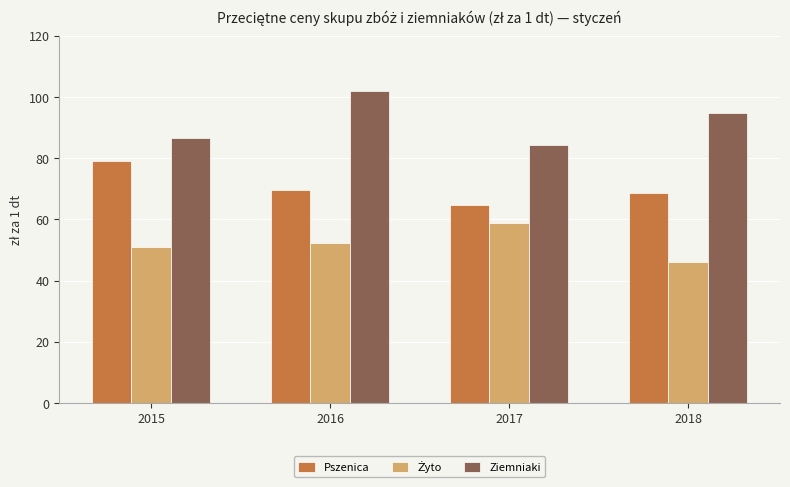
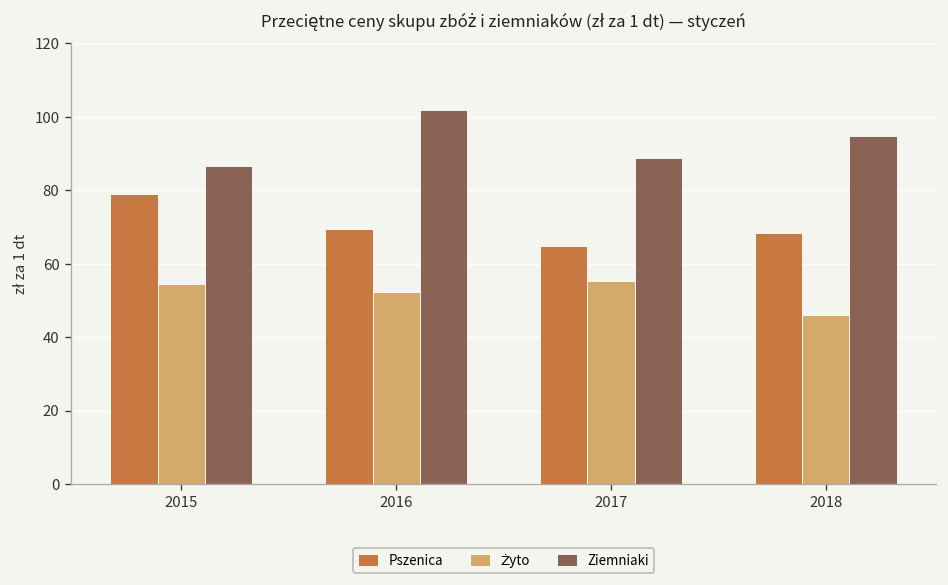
  {
    "Pszenica": {
      "2015": 79,
      "2016": 70,
      "2017": 65,
      "2018": 69
    },
    "Żyto": {
-     "2015": 51,
+     "2015": 55,
      "2016": 52,
-     "2017": 59,
+     "2017": 55,
      "2018": 46
    },
    "Ziemniaki": {
      "2015": 87,
      "2016": 102,
-     "2017": 84,
+     "2017": 89,
      "2018": 95
    }
  }
